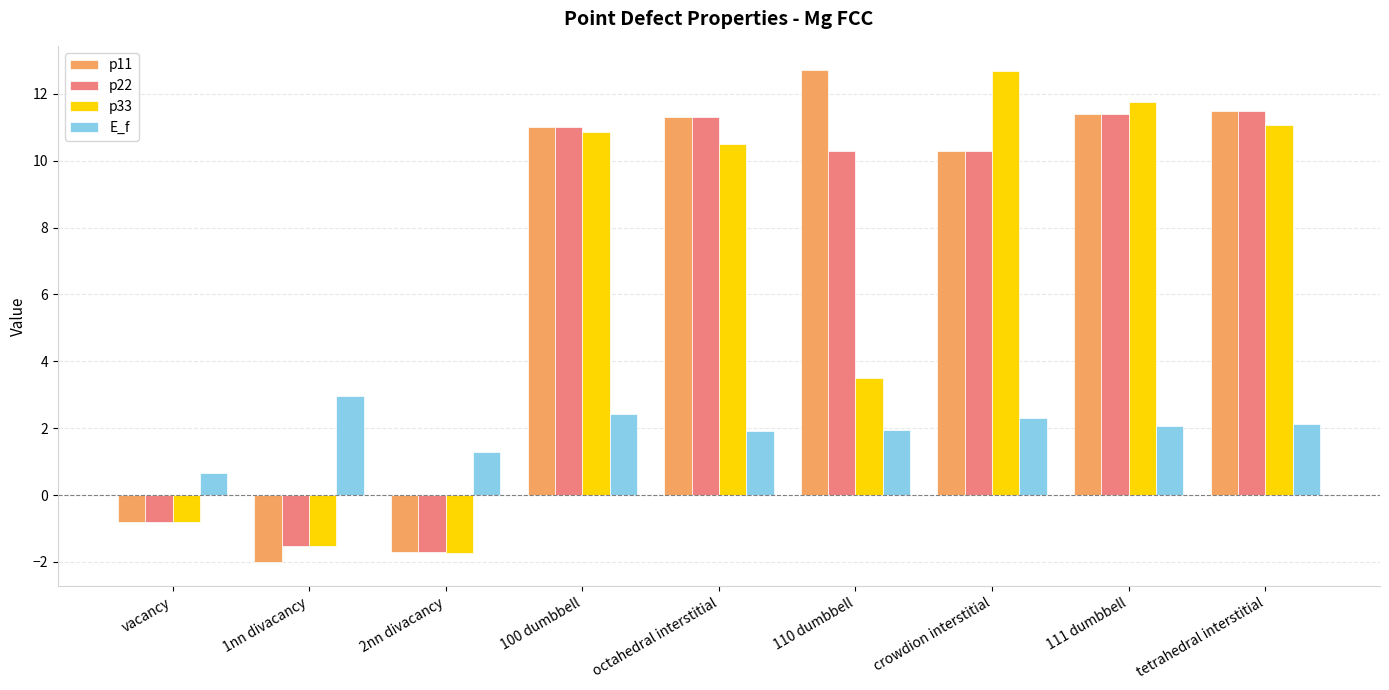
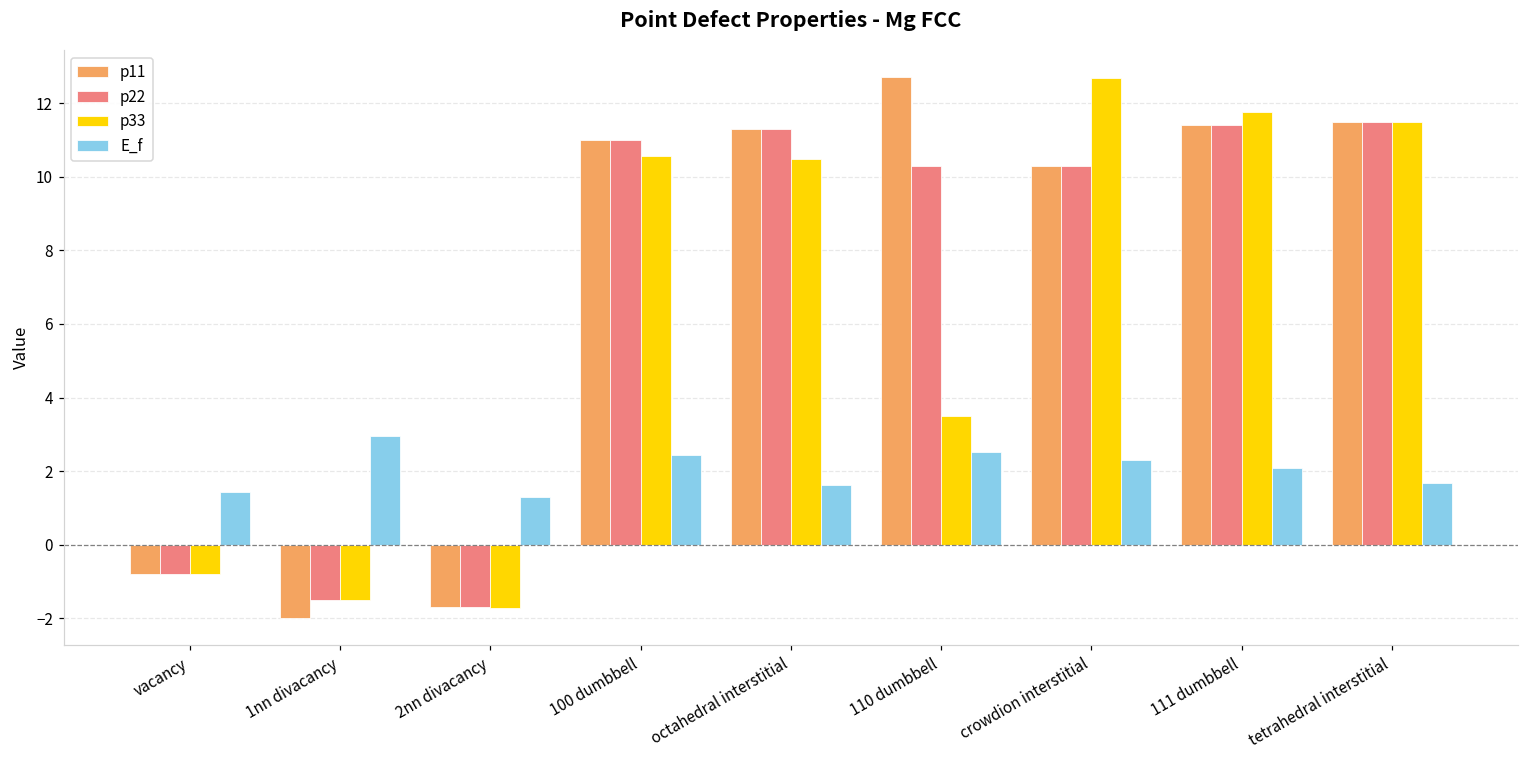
  {
    "p33": {
      "vacancy": -0.8,
      "1nn divacancy": -1.5,
      "2nn divacancy": -1.7,
-     "100 dumbbell": 10.8,
+     "100 dumbbell": 10.6,
      "octahedral interstitial": 10.5,
      "110 dumbbell": 3.5,
      "crowdion interstitial": 12.7,
      "111 dumbbell": 11.8,
-     "tetrahedral interstitial": 11.1
+     "tetrahedral interstitial": 11.5
    },
    "E_f": {
-     "vacancy": 0.6,
+     "vacancy": 1.4,
      "1nn divacancy": 3.0,
      "2nn divacancy": 1.3,
      "100 dumbbell": 2.4,
-     "octahedral interstitial": 1.9,
-     "110 dumbbell": 1.9,
+     "octahedral interstitial": 1.6,
+     "110 dumbbell": 2.5,
      "crowdion interstitial": 2.3,
      "111 dumbbell": 2.1,
-     "tetrahedral interstitial": 2.1
+     "tetrahedral interstitial": 1.7
    }
  }
